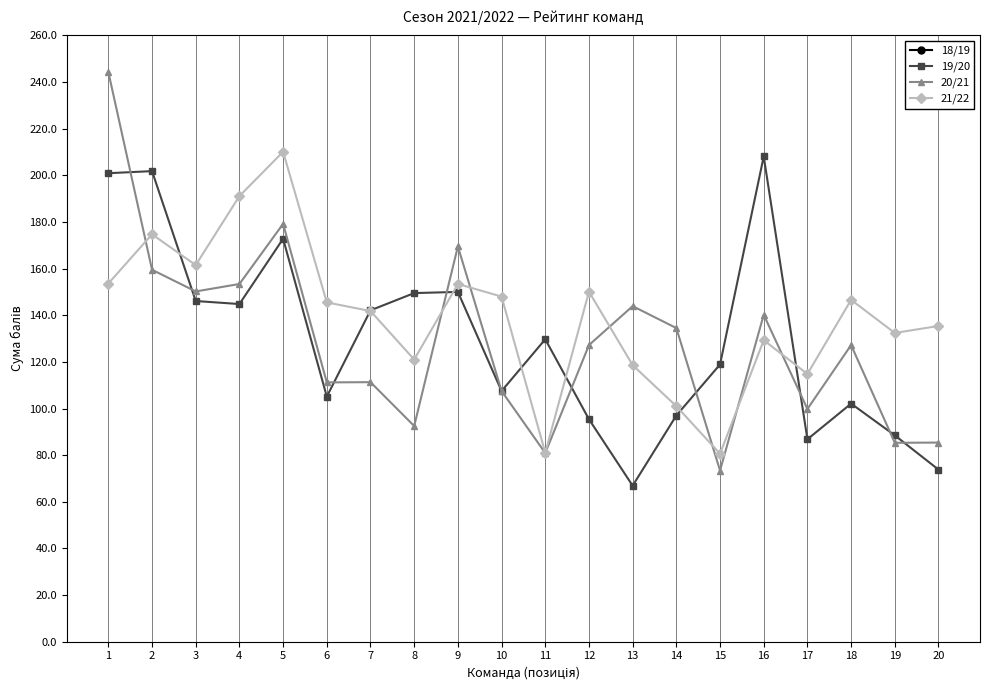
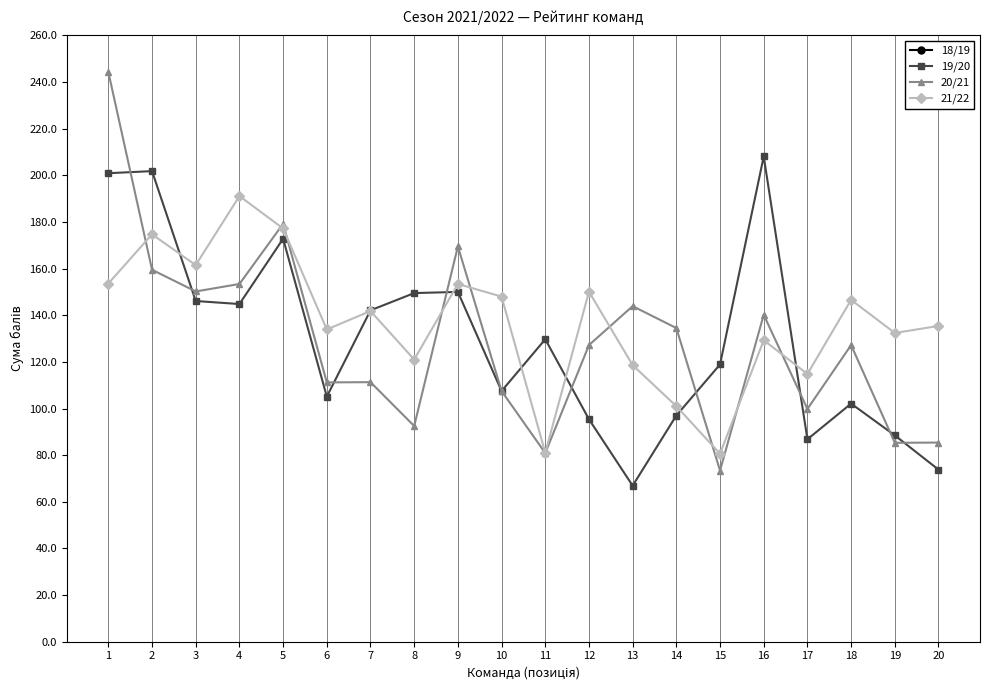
  {
    "19/20": {
      "1": 201,
      "2": 202,
      "3": 146,
      "4": 145,
      "5": 173,
      "6": 105,
      "8": 150,
      "9": 150,
      "11": 130,
      "12": 95,
      "13": 67,
      "14": 97,
      "15": 119,
      "16": 208,
      "17": 87,
      "18": 102,
      "19": 89,
      "20": 74
    },
    "20/21": {
      "1": 244,
      "2": 160,
      "3": 150,
      "4": 153,
      "5": 179,
      "6": 111,
      "7": 111,
      "8": 93,
      "9": 170,
      "12": 127,
      "13": 144,
      "14": 135,
      "15": 73,
      "16": 140,
      "17": 100,
      "18": 127,
      "19": 85,
      "20": 85
    },
    "21/22": {
      "1": 154,
      "2": 175,
      "3": 162,
      "4": 191,
-     "5": 210,
-     "6": 146,
+     "5": 177,
+     "6": 134,
      "8": 121,
      "9": 153,
      "10": 148,
      "12": 150,
      "13": 119,
      "14": 101,
      "15": 81,
      "16": 129,
      "17": 115,
      "18": 147,
      "19": 132,
      "20": 135
    }
  }
